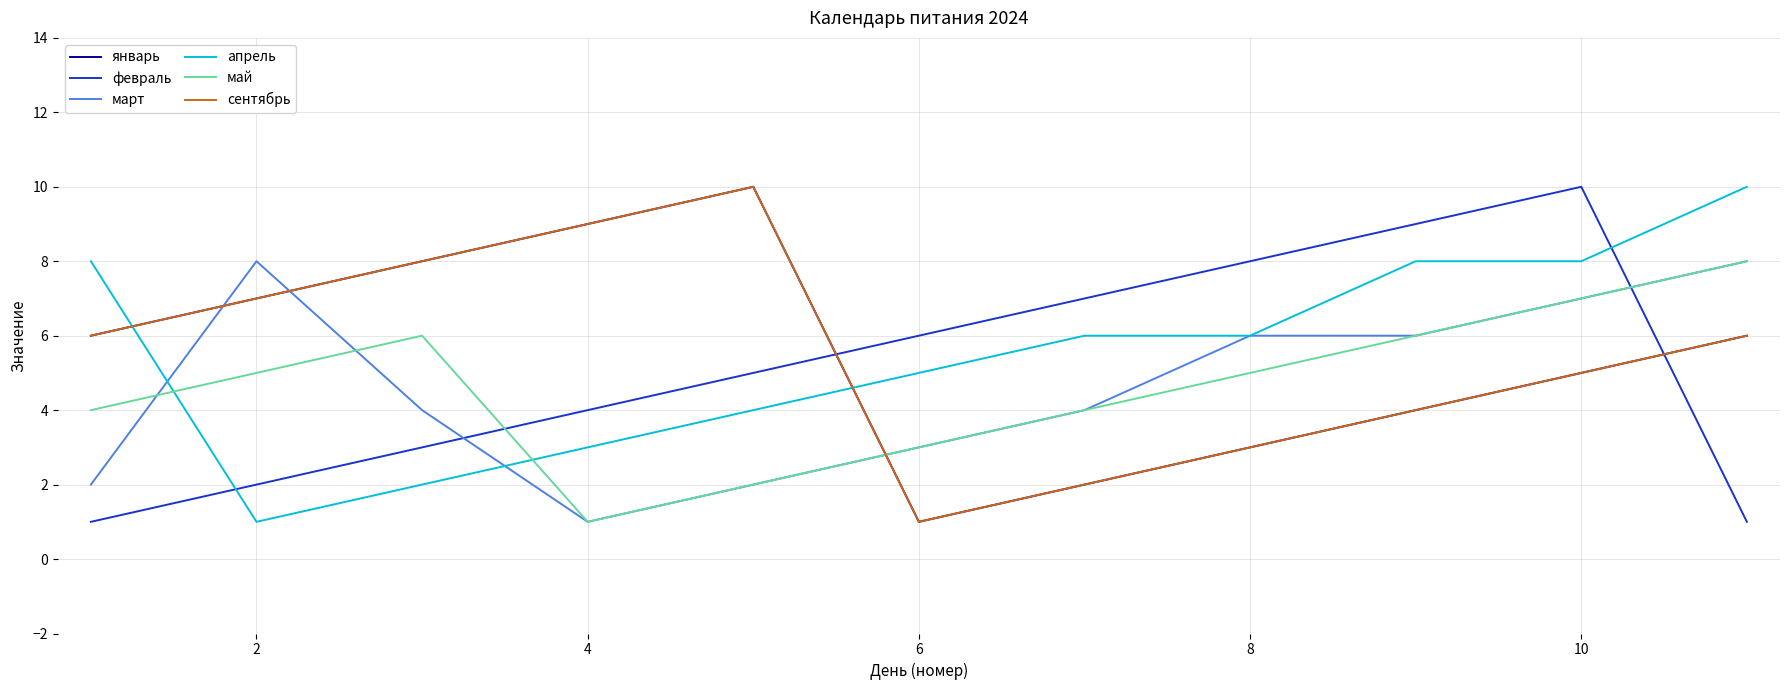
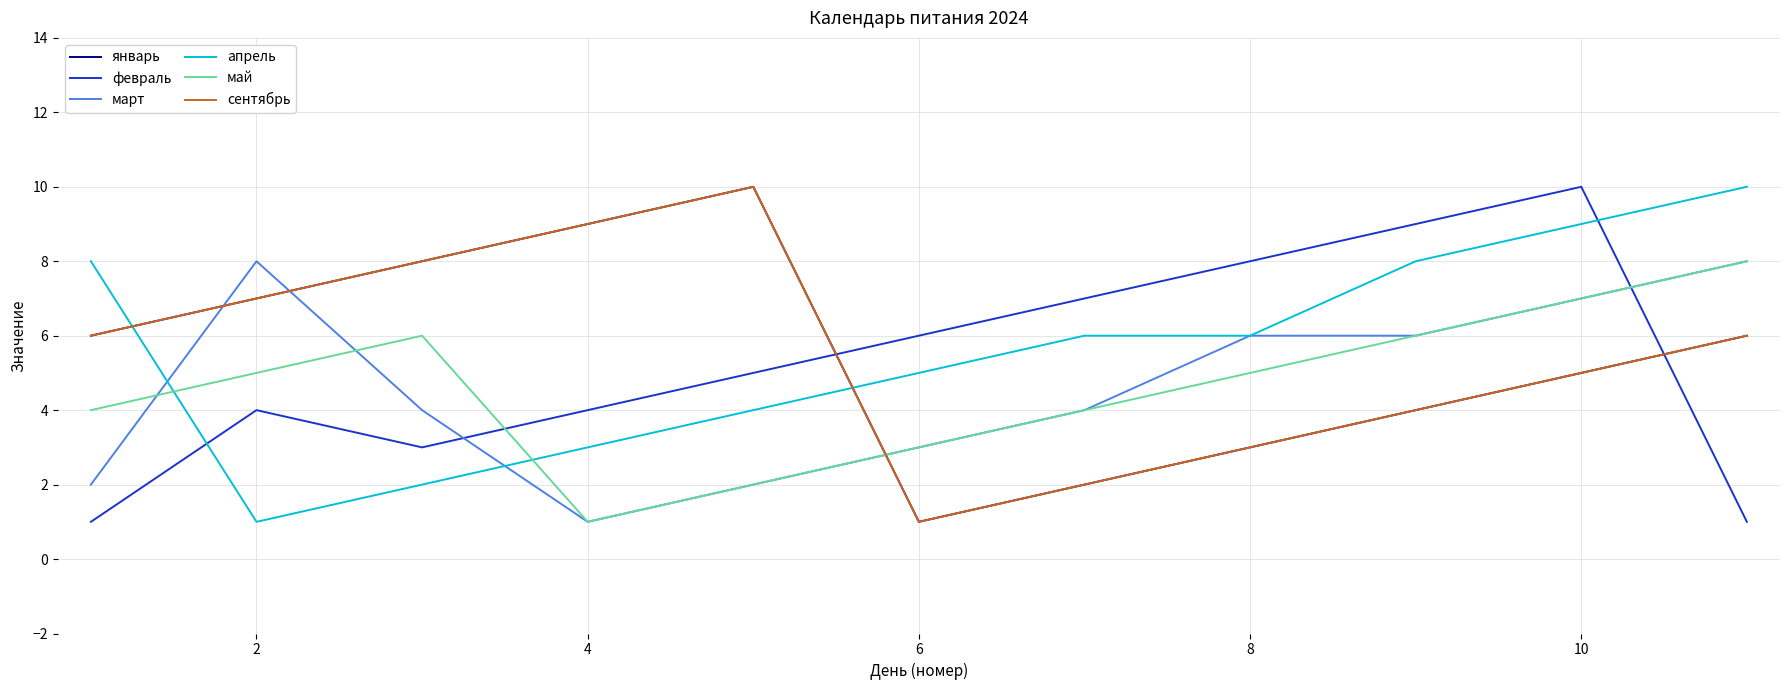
  {
    "сентябрь": {
      "2": 7,
      "4": 9,
      "6": 1,
      "8": 3,
      "10": 5
    },
    "февраль": {
-     "2": 2,
+     "2": 4,
      "4": 4,
      "6": 6,
      "8": 8,
      "10": 10
    },
    "март": {
      "2": 8
    },
    "апрель": {
      "2": 1,
      "4": 3,
      "6": 5,
-     "10": 8
+     "10": 9
    },
    "май": {
      "2": 5,
      "8": 5
    }
  }
